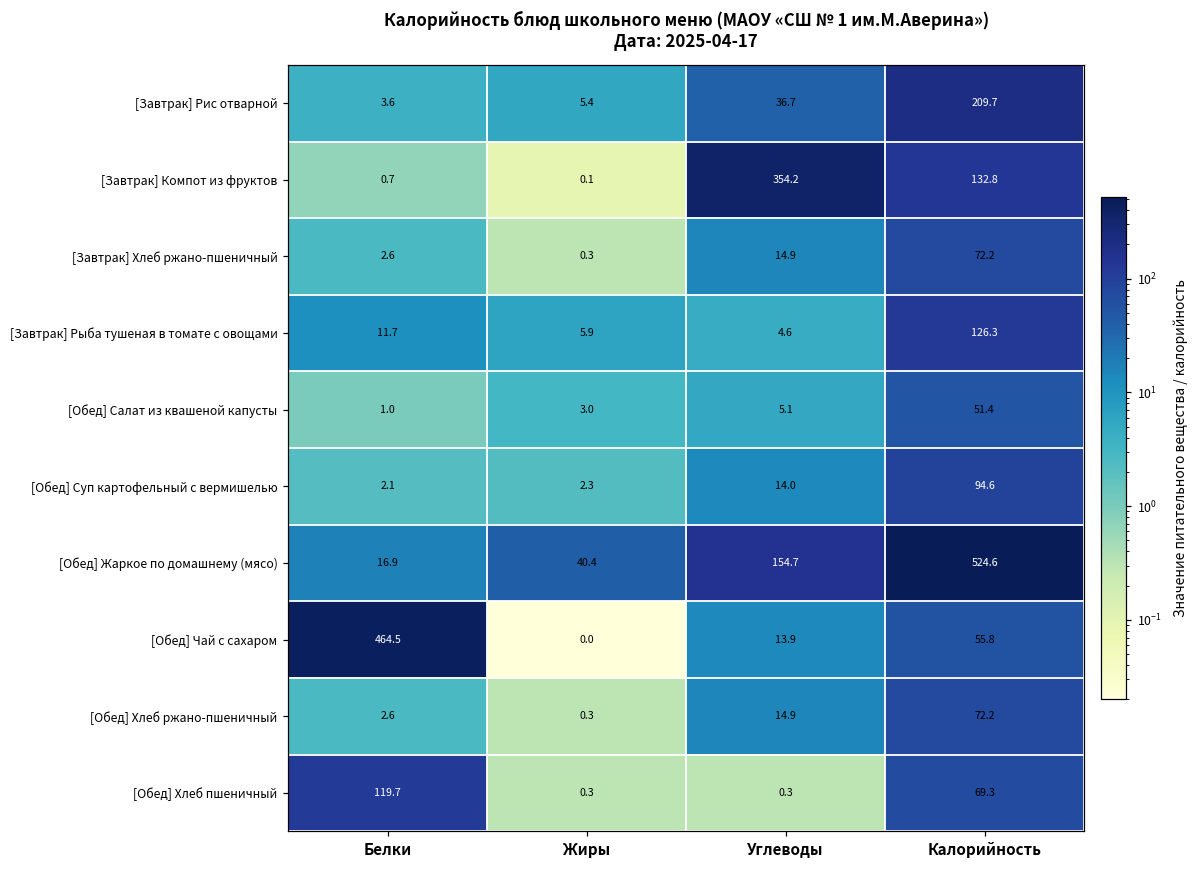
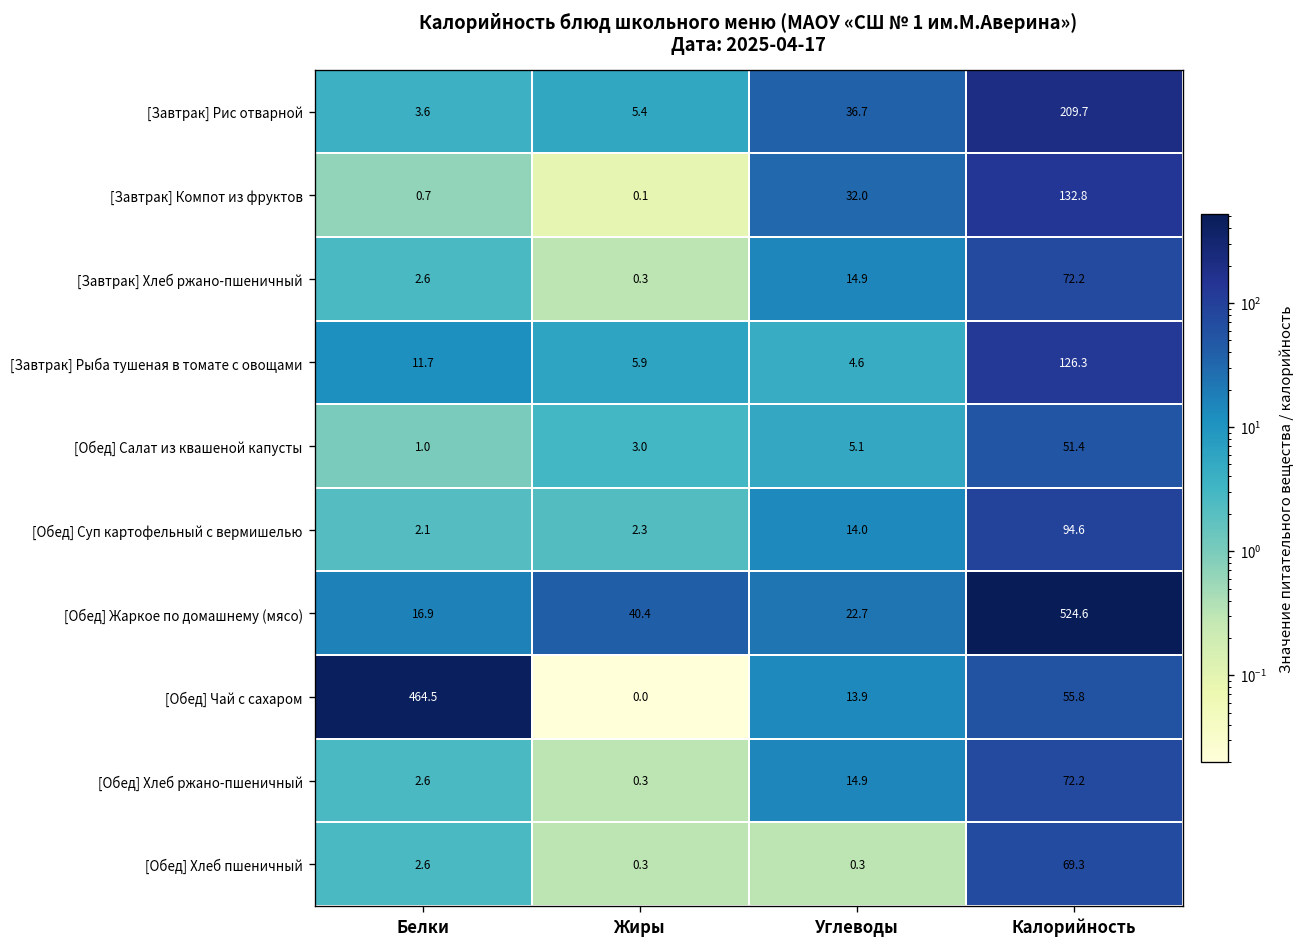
  {
    "[Завтрак] Рис отварной": {
      "Белки": 3.6,
      "Жиры": 5.4,
      "Углеводы": 36.7,
      "Калорийность": 209.7
    },
    "[Завтрак] Компот из фруктов": {
      "Белки": 0.7,
      "Жиры": 0.1,
-     "Углеводы": 354.2,
+     "Углеводы": 32.0,
      "Калорийность": 132.8
    },
    "[Завтрак] Хлеб ржано-пшеничный": {
      "Белки": 2.6,
      "Жиры": 0.3,
      "Углеводы": 14.9,
      "Калорийность": 72.2
    },
    "[Завтрак] Рыба тушеная в томате с овощами": {
      "Белки": 11.7,
      "Жиры": 5.9,
      "Углеводы": 4.6,
      "Калорийность": 126.3
    },
    "[Обед] Салат из квашеной капусты": {
      "Белки": 1.0,
      "Жиры": 3.0,
      "Углеводы": 5.1,
      "Калорийность": 51.4
    },
    "[Обед] Суп картофельный с вермишелью": {
      "Белки": 2.1,
      "Жиры": 2.3,
      "Углеводы": 14.0,
      "Калорийность": 94.6
    },
    "[Обед] Жаркое по домашнему (мясо)": {
      "Белки": 16.9,
      "Жиры": 40.4,
-     "Углеводы": 154.7,
+     "Углеводы": 22.7,
      "Калорийность": 524.6
    },
    "[Обед] Чай с сахаром": {
      "Белки": 464.5,
      "Жиры": 0.0,
      "Углеводы": 13.9,
      "Калорийность": 55.8
    },
    "[Обед] Хлеб ржано-пшеничный": {
      "Белки": 2.6,
      "Жиры": 0.3,
      "Углеводы": 14.9,
      "Калорийность": 72.2
    },
    "[Обед] Хлеб пшеничный": {
-     "Белки": 119.7,
+     "Белки": 2.6,
      "Жиры": 0.3,
      "Углеводы": 0.3,
      "Калорийность": 69.3
    }
  }
